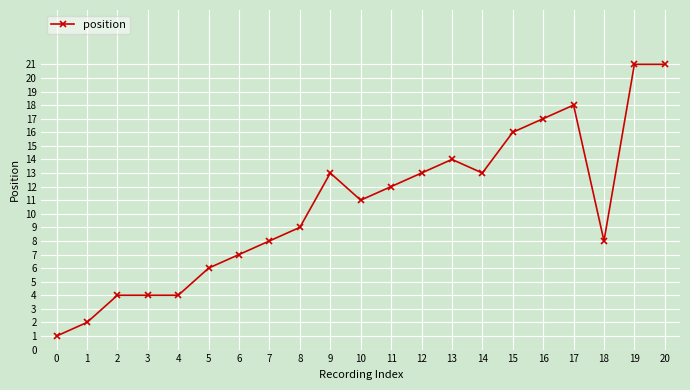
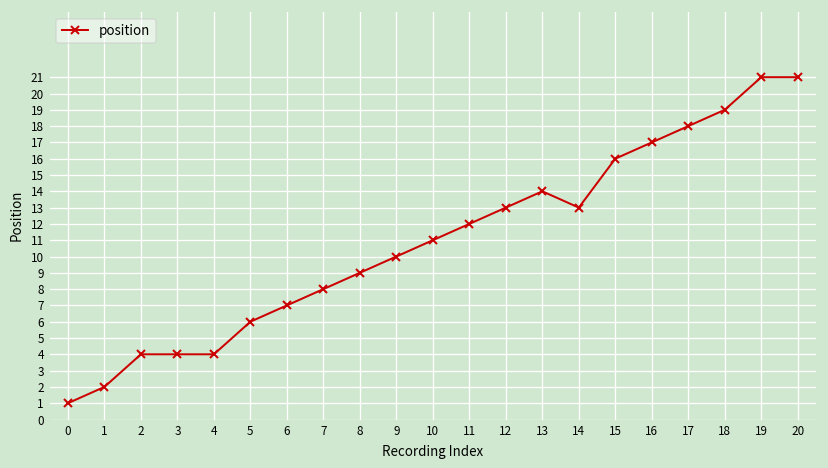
  {
    "0": 1,
    "1": 2,
    "2": 4,
    "3": 4,
    "4": 4,
    "5": 6,
    "6": 7,
    "7": 8,
    "8": 9,
-   "9": 13,
+   "9": 10,
    "10": 11,
    "11": 12,
    "12": 13,
    "13": 14,
    "14": 13,
    "15": 16,
    "16": 17,
    "17": 18,
-   "18": 8,
+   "18": 19,
    "19": 21,
    "20": 21
  }
